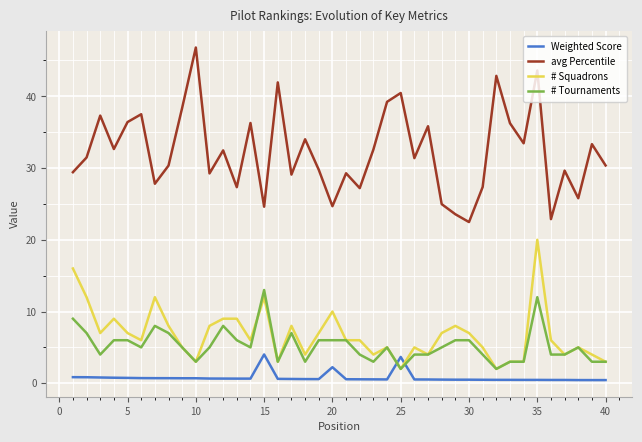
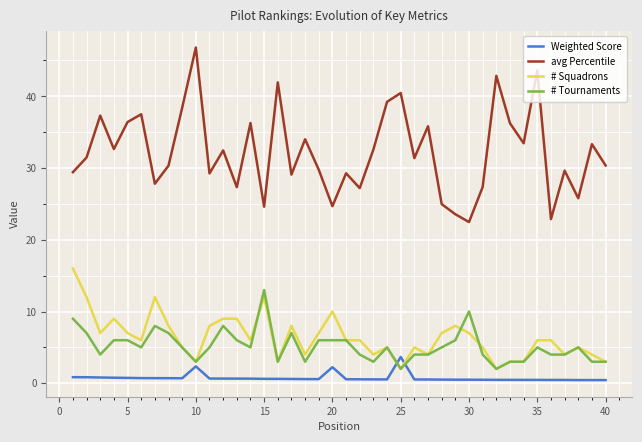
  {
    "Weighted Score": {
      "5": 1,
-     "10": 1,
-     "15": 4,
+     "10": 2,
+     "15": 1,
      "20": 2,
      "25": 4,
      "30": 0,
      "35": 0,
      "40": 0
    },
    "avg Percentile": {
      "5": 36,
      "10": 47,
      "15": 25,
      "20": 25,
      "25": 40,
      "30": 22,
      "40": 30
    },
    "# Squadrons": {
      "5": 7,
      "15": 12,
      "20": 10,
      "30": 7,
-     "35": 20
+     "35": 6
    },
    "# Tournaments": {
      "5": 6,
      "15": 13,
      "20": 6,
-     "30": 6,
-     "35": 12
+     "30": 10,
+     "35": 5
    }
  }
